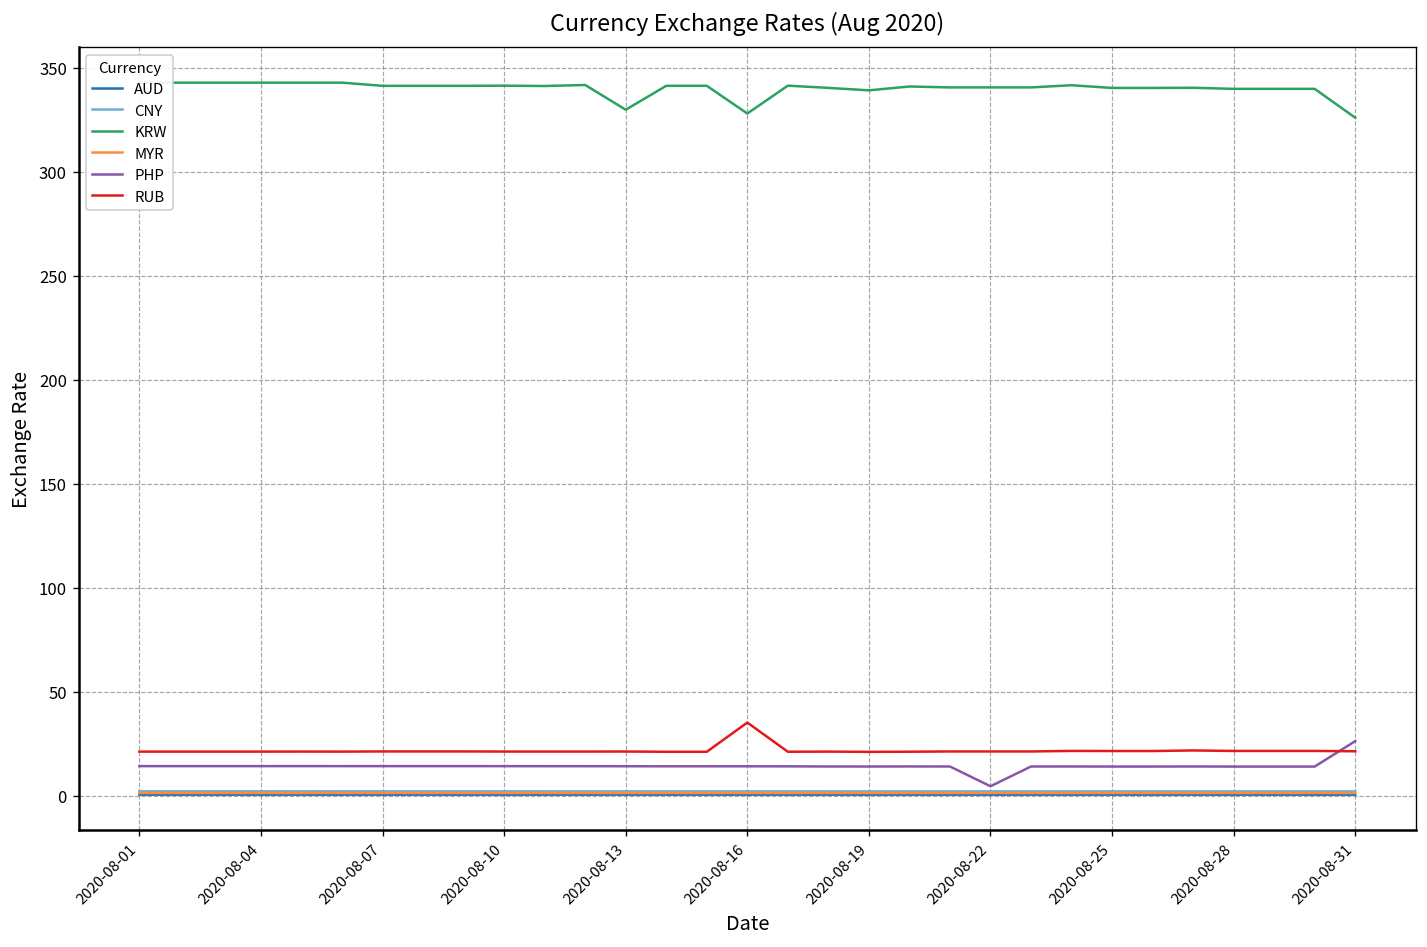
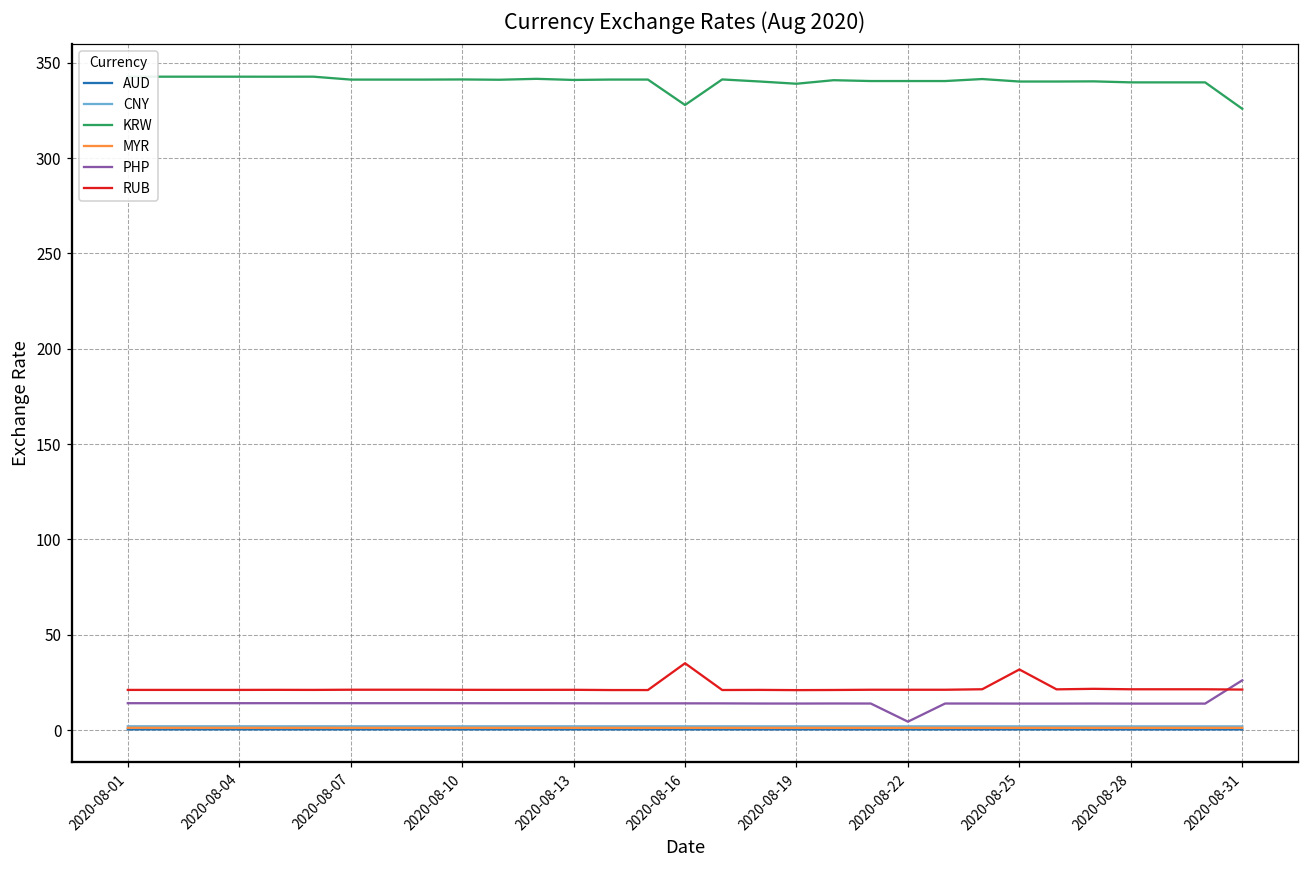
  {
    "KRW": {
      "2020-08-04": 343,
      "2020-08-07": 341,
      "2020-08-10": 341,
-     "2020-08-13": 330,
+     "2020-08-13": 341,
      "2020-08-16": 328,
      "2020-08-19": 339,
      "2020-08-22": 340,
      "2020-08-25": 340,
      "2020-08-28": 340,
      "2020-08-31": 326
    },
    "PHP": {
      "2020-08-01": 14,
      "2020-08-04": 14,
      "2020-08-07": 14,
      "2020-08-10": 14,
      "2020-08-13": 14,
      "2020-08-16": 14,
      "2020-08-19": 14,
      "2020-08-22": 4,
      "2020-08-25": 14,
      "2020-08-28": 14,
      "2020-08-31": 26
    },
    "RUB": {
      "2020-08-01": 21,
      "2020-08-04": 21,
      "2020-08-07": 21,
      "2020-08-10": 21,
      "2020-08-13": 21,
      "2020-08-16": 35,
      "2020-08-19": 21,
      "2020-08-22": 21,
-     "2020-08-25": 21,
+     "2020-08-25": 32,
      "2020-08-28": 21,
      "2020-08-31": 21
    }
  }
